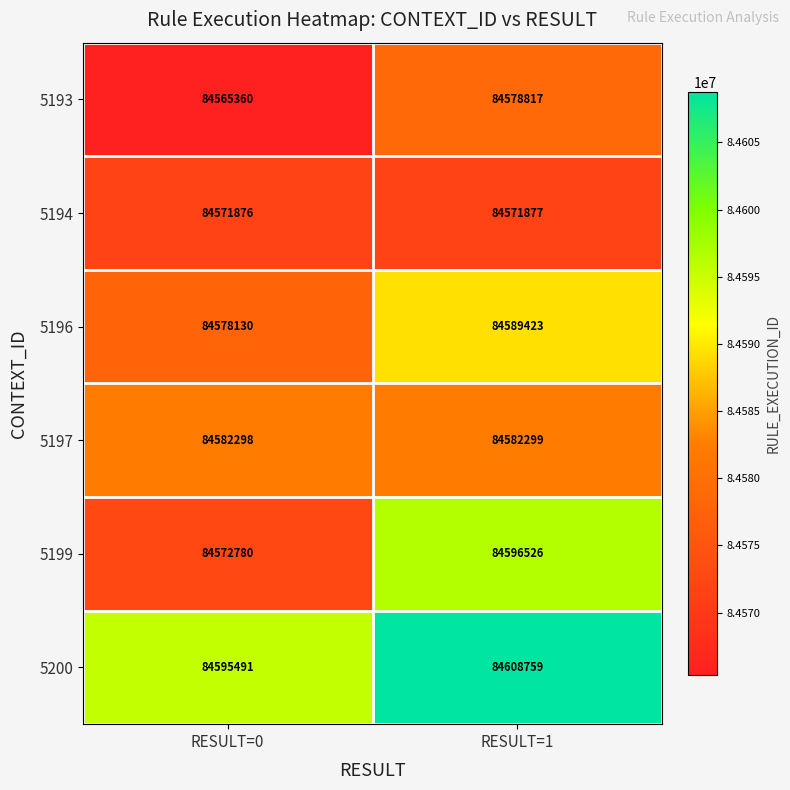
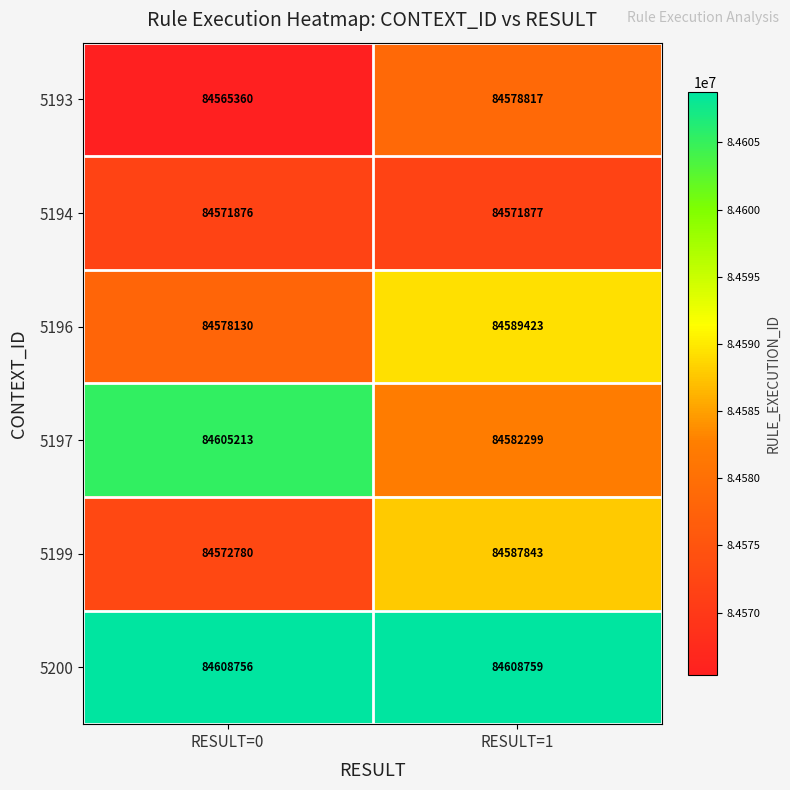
  {
    "5193": {
      "RESULT=0": 84565360,
      "RESULT=1": 84578817
    },
    "5194": {
      "RESULT=0": 84571876,
      "RESULT=1": 84571877
    },
    "5196": {
      "RESULT=0": 84578130,
      "RESULT=1": 84589423
    },
    "5197": {
-     "RESULT=0": 84582298,
+     "RESULT=0": 84605213,
      "RESULT=1": 84582299
    },
    "5199": {
      "RESULT=0": 84572780,
-     "RESULT=1": 84596526
+     "RESULT=1": 84587843
    },
    "5200": {
-     "RESULT=0": 84595491,
+     "RESULT=0": 84608756,
      "RESULT=1": 84608759
    }
  }
